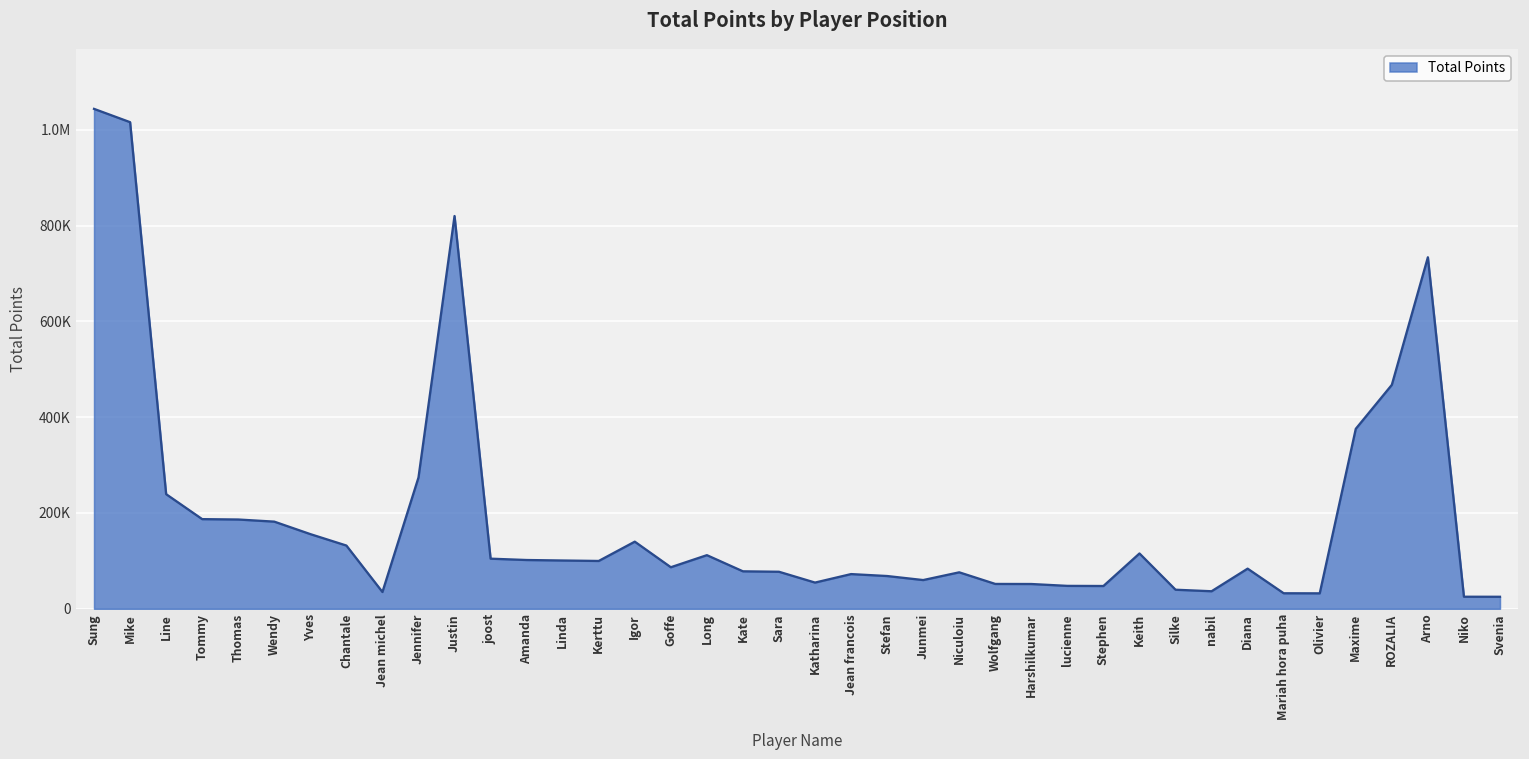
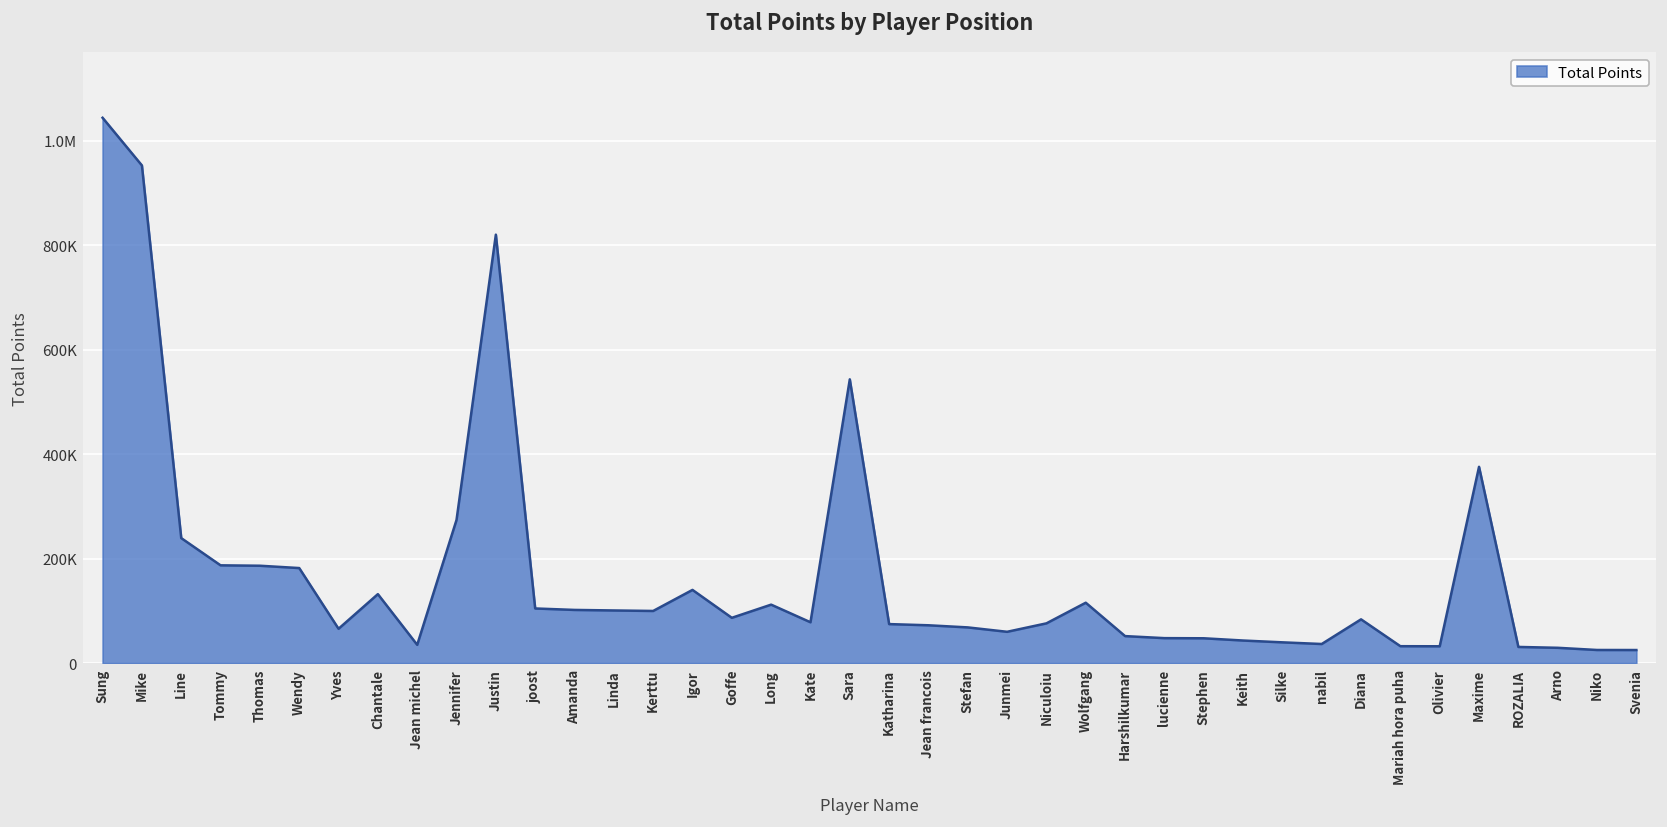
  {
    "Sung": 1040000,
-   "Mike": 1020000,
+   "Mike": 950000,
    "Line": 240000,
    "Tommy": 190000,
    "Thomas": 190000,
    "Wendy": 180000,
-   "Yves": 160000,
+   "Yves": 70000,
    "Chantale": 130000,
    "Jean michel": 30000,
    "Jennifer": 270000,
    "Justin": 820000,
    "joost": 100000,
    "Amanda": 100000,
    "Linda": 100000,
    "Kerttu": 100000,
    "Igor": 140000,
    "Goffe": 90000,
    "Long": 110000,
    "Kate": 80000,
-   "Sara": 80000,
-   "Katharina": 50000,
+   "Sara": 540000,
+   "Katharina": 70000,
    "Jean francois": 70000,
    "Stefan": 70000,
    "Junmei": 60000,
    "Niculoiu": 80000,
-   "Wolfgang": 50000,
+   "Wolfgang": 120000,
    "Harshilkumar": 50000,
    "lucienne": 50000,
    "Stephen": 50000,
-   "Keith": 120000,
+   "Keith": 40000,
    "Silke": 40000,
    "nabil": 40000,
    "Diana": 80000,
    "Mariah hora puha": 30000,
    "Olivier": 30000,
    "Maxime": 380000,
-   "ROZALIA": 470000,
-   "Arno": 730000,
+   "ROZALIA": 30000,
+   "Arno": 30000,
    "Niko": 30000,
    "Svenia": 20000
  }
